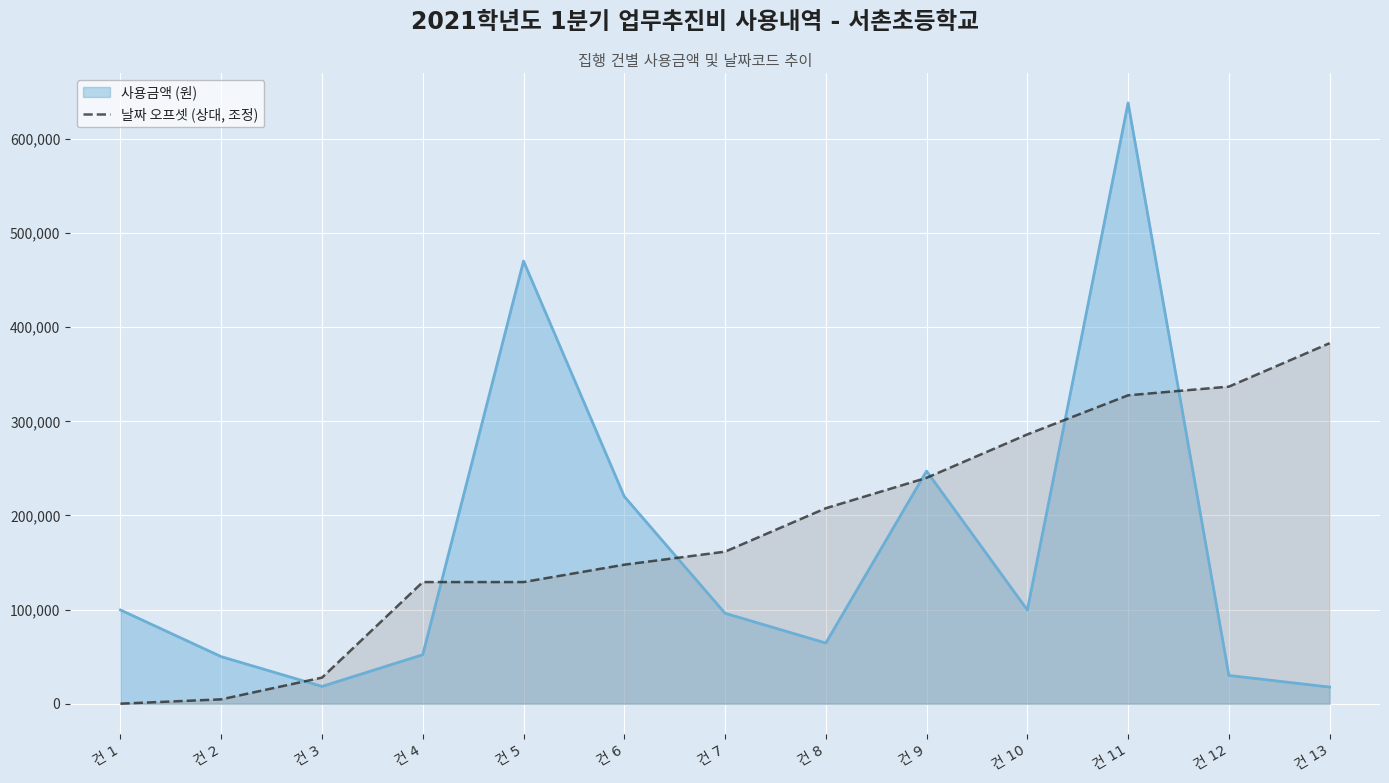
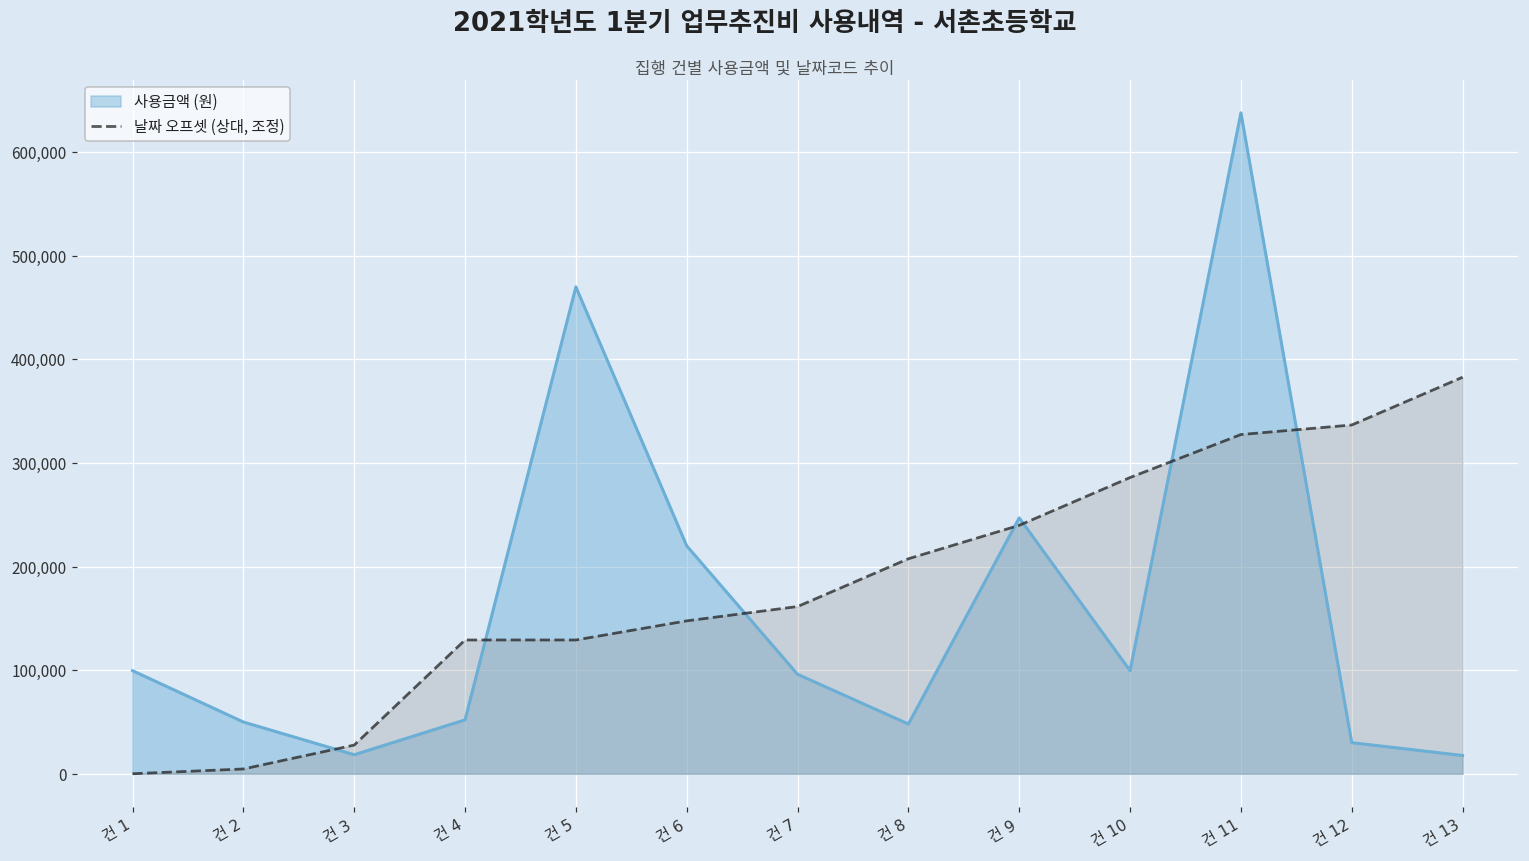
  {
    "사용금액 (원)": {
      "건 1": "100,000",
      "건 2": "50,000",
      "건 3": "20,000",
      "건 4": "50,000",
      "건 5": "470,000",
      "건 6": "220,000",
      "건 7": "100,000",
-     "건 8": "60,000",
+     "건 8": "50,000",
      "건 9": "250,000",
      "건 10": "100,000",
      "건 11": "640,000",
      "건 12": "30,000",
      "건 13": "20,000"
    },
    "날짜 오프셋 (상대, 조정)": {
      "건 1": "0",
      "건 2": "0",
      "건 3": "30,000",
      "건 4": "130,000",
      "건 5": "130,000",
      "건 6": "150,000",
      "건 7": "160,000",
      "건 8": "210,000",
      "건 9": "240,000",
      "건 10": "290,000",
      "건 11": "330,000",
      "건 12": "340,000",
      "건 13": "380,000"
    }
  }
